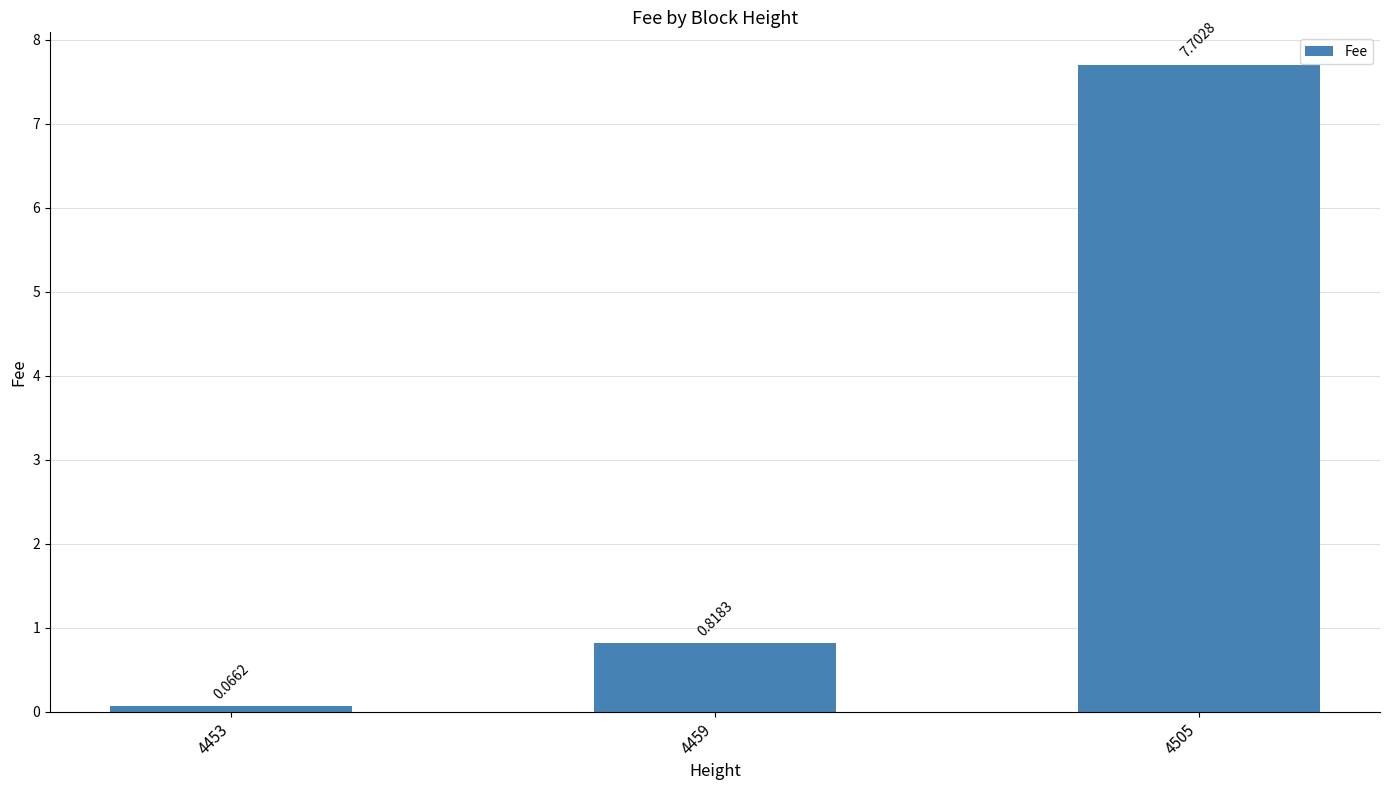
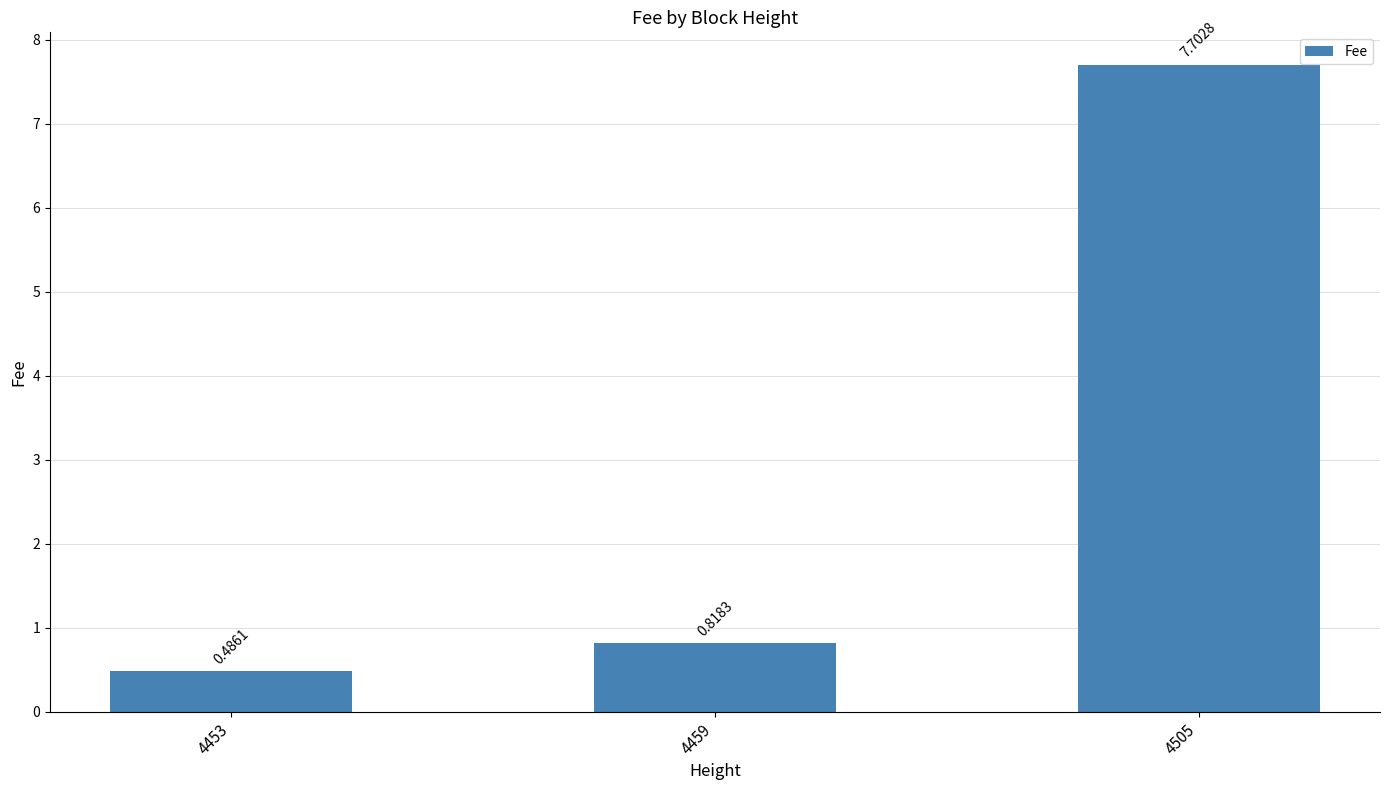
  {
-   "4453": 0.0662,
+   "4453": 0.4861,
    "4459": 0.8183,
    "4505": 7.7028
  }
